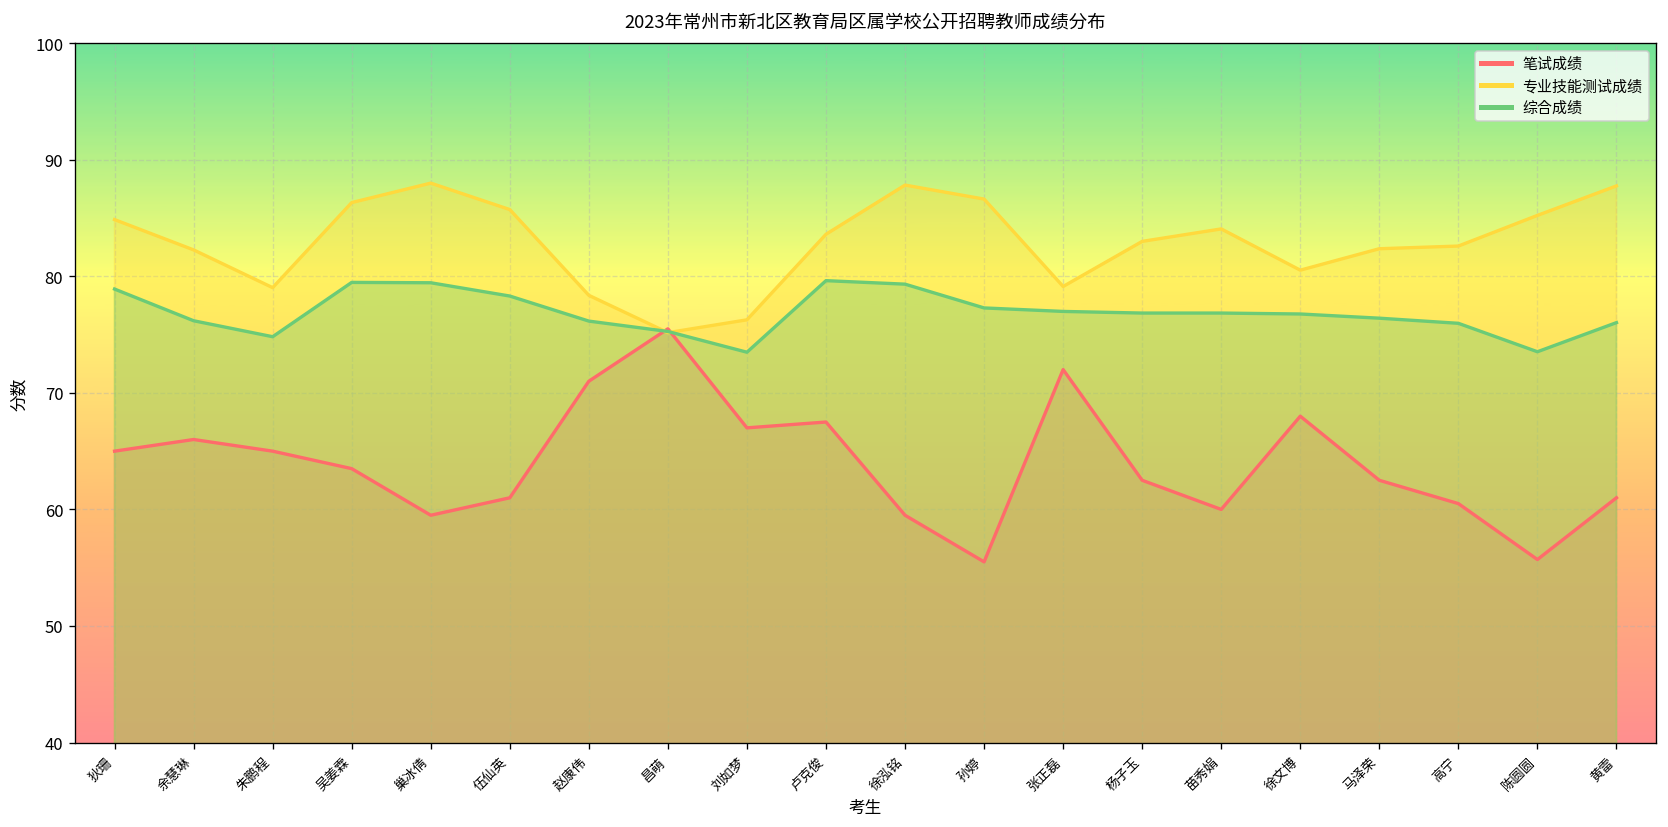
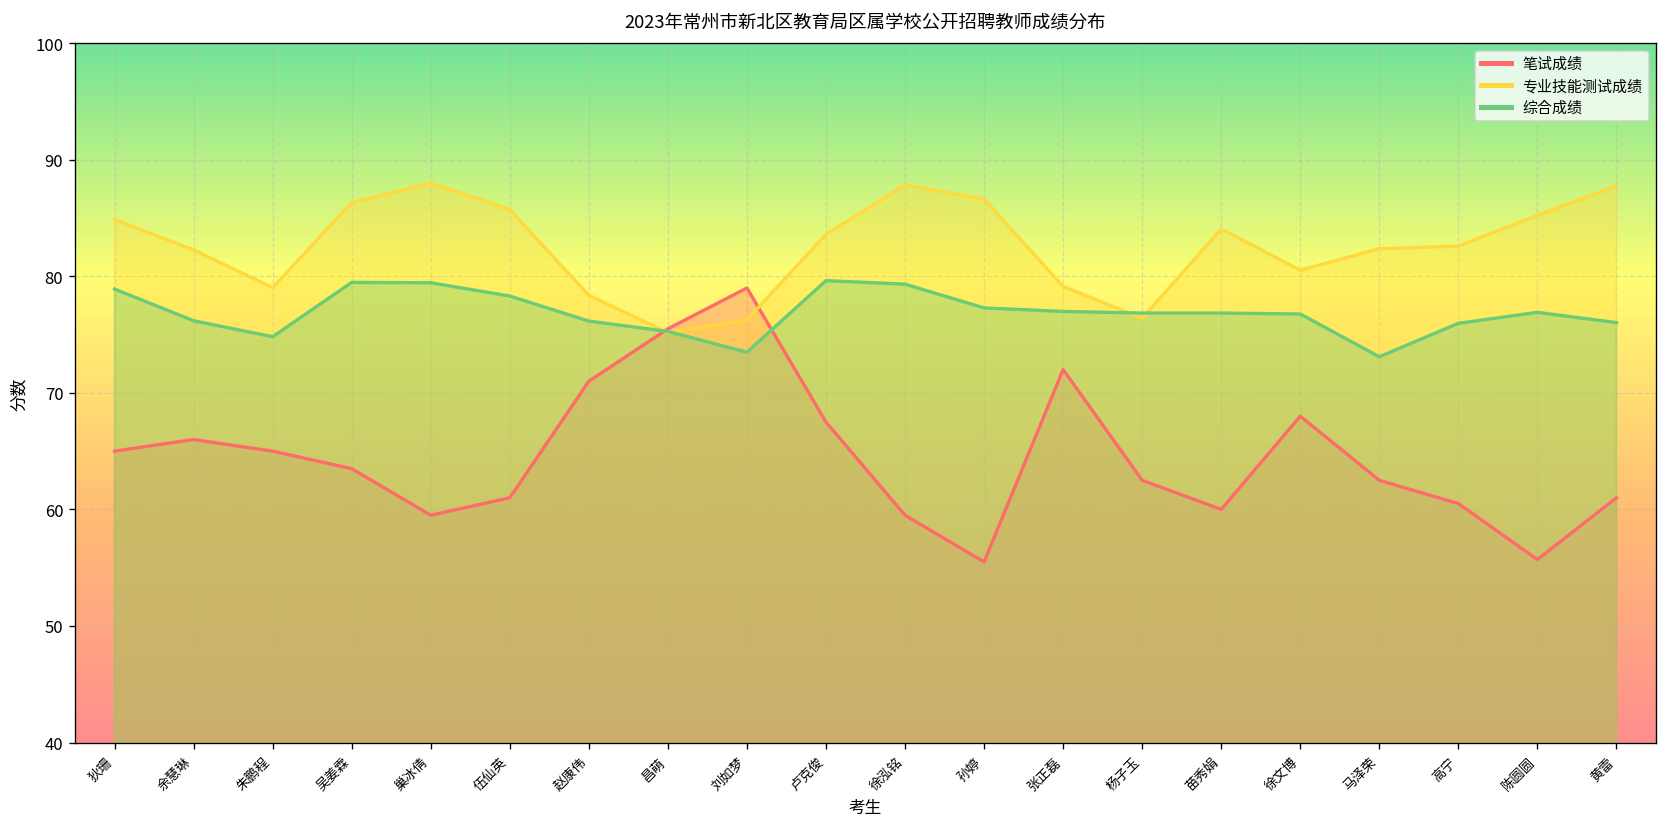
  {
    "笔试成绩": {
      "狄珊": 65,
      "余慧琳": 66,
      "朱鹏程": 65,
      "吴姜霖": 64,
      "巢冰倩": 60,
      "伍仙英": 61,
      "赵康伟": 71,
-     "刘如梦": 67,
+     "刘如梦": 79,
      "卢克俊": 68,
      "徐泓铭": 60,
      "孙婷": 56,
      "张正磊": 72,
      "杨子玉": 63,
      "苗秀娟": 60,
      "徐文博": 68,
      "马泽荣": 63,
      "高宁": 61,
      "陈圆圆": 56,
      "黄雷": 61
    },
    "专业技能测试成绩": {
      "狄珊": 85,
      "余慧琳": 82,
      "朱鹏程": 79,
      "吴姜霖": 86,
      "巢冰倩": 88,
      "伍仙英": 86,
      "赵康伟": 78,
      "刘如梦": 76,
      "卢克俊": 84,
      "徐泓铭": 88,
      "孙婷": 87,
      "张正磊": 79,
-     "杨子玉": 83,
+     "杨子玉": 76,
      "苗秀娟": 84,
      "徐文博": 81,
      "马泽荣": 82,
      "高宁": 83,
      "陈圆圆": 85,
      "黄雷": 88
    },
    "综合成绩": {
      "狄珊": 79,
      "余慧琳": 76,
      "朱鹏程": 75,
      "吴姜霖": 79,
      "巢冰倩": 79,
      "伍仙英": 78,
      "赵康伟": 76,
      "刘如梦": 73,
      "卢克俊": 80,
      "徐泓铭": 79,
      "孙婷": 77,
      "张正磊": 77,
      "杨子玉": 77,
      "苗秀娟": 77,
      "徐文博": 77,
-     "马泽荣": 76,
+     "马泽荣": 73,
      "高宁": 76,
-     "陈圆圆": 74,
+     "陈圆圆": 77,
      "黄雷": 76
    }
  }
